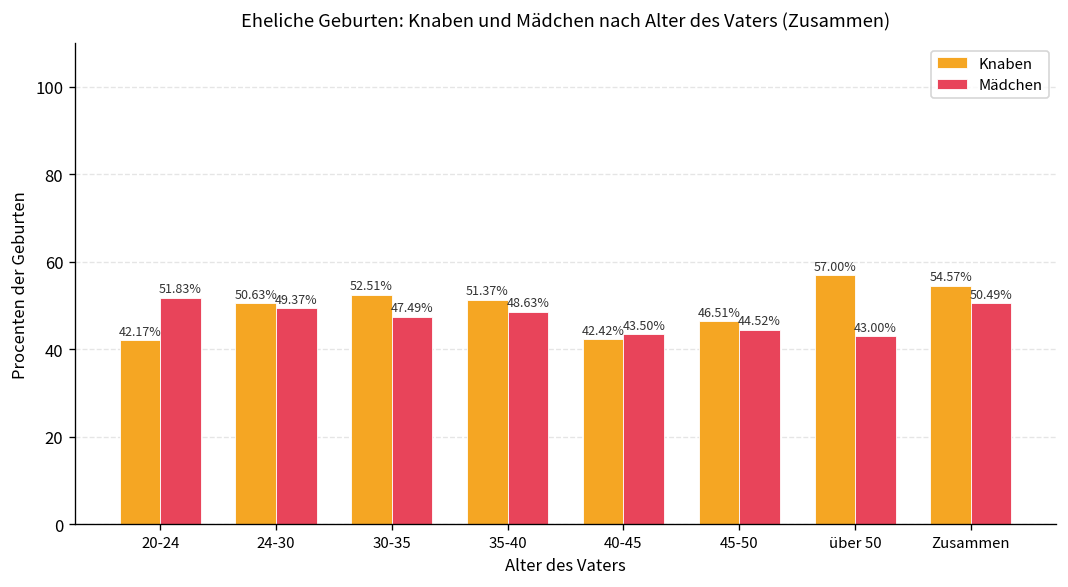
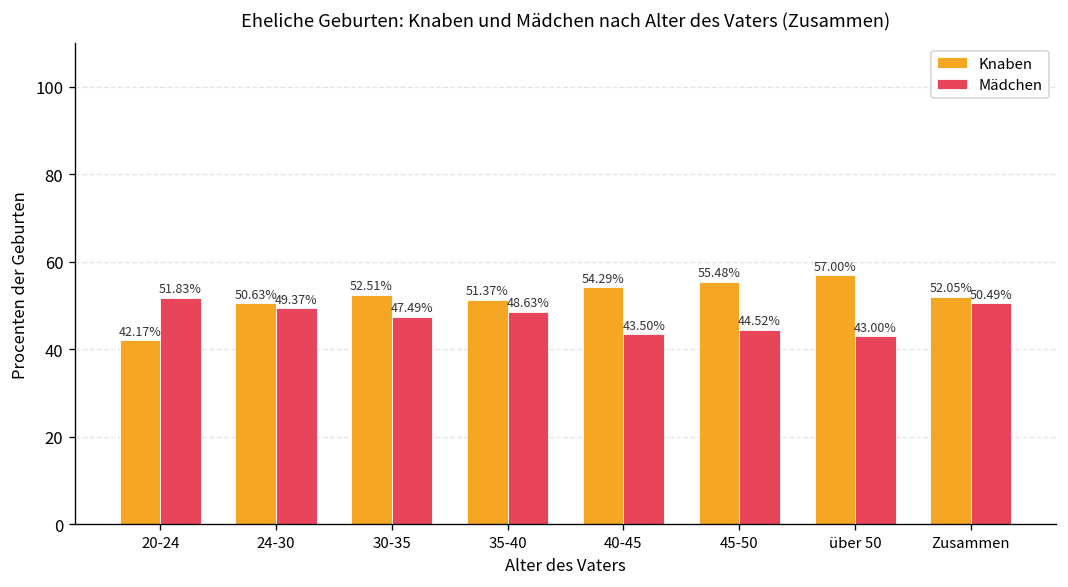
  {
    "Knaben": {
      "20-24": "42.17%",
      "24-30": "50.63%",
      "30-35": "52.51%",
      "35-40": "51.37%",
-     "40-45": "42.42%",
-     "45-50": "46.51%",
+     "40-45": "54.29%",
+     "45-50": "55.48%",
      "über 50": "57.00%",
-     "Zusammen": "54.57%"
+     "Zusammen": "52.05%"
    },
    "Mädchen": {
      "20-24": "51.83%",
      "24-30": "49.37%",
      "30-35": "47.49%",
      "35-40": "48.63%",
      "40-45": "43.50%",
      "45-50": "44.52%",
      "über 50": "43.00%",
      "Zusammen": "50.49%"
    }
  }
